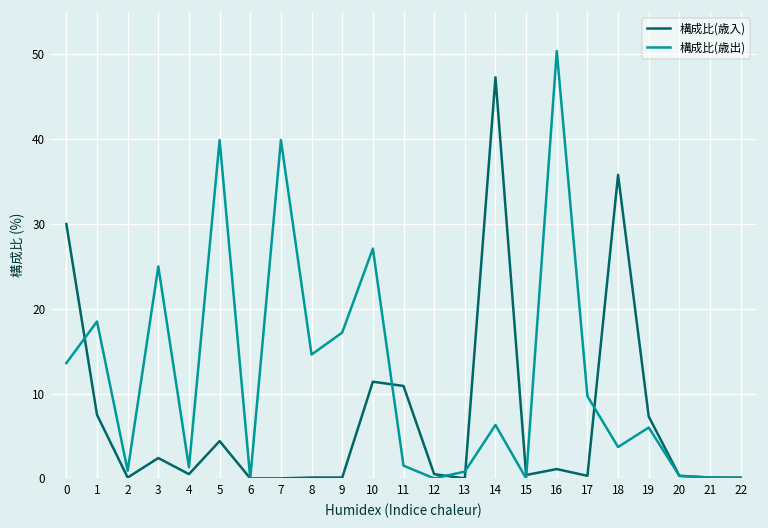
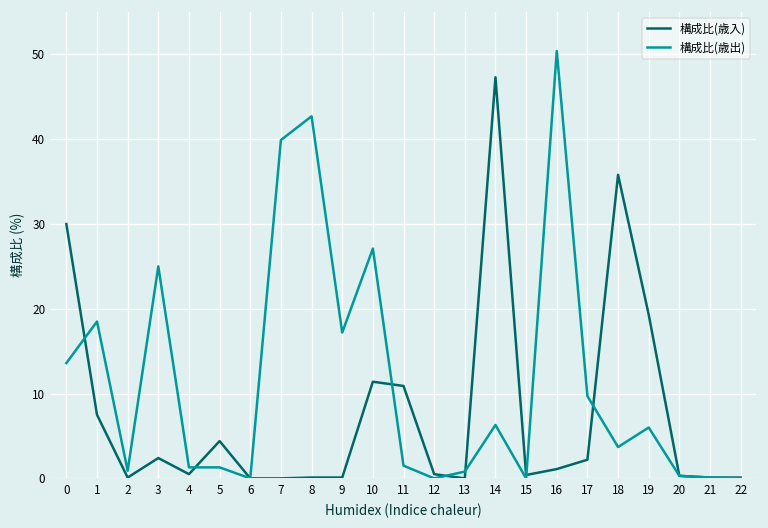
  {
    "構成比(歳入)": {
      "0": 30,
      "1": 8,
      "2": 0,
      "3": 2,
      "4": 1,
      "5": 4,
      "7": 0,
      "8": 0,
      "9": 0,
      "10": 11,
      "11": 11,
      "12": 1,
      "13": 0,
      "14": 47,
      "15": 0,
      "16": 1,
-     "17": 0,
+     "17": 2,
      "18": 36,
-     "19": 7
+     "19": 19
    },
    "構成比(歳出)": {
      "0": 14,
      "1": 19,
      "2": 1,
      "3": 25,
      "4": 1,
-     "5": 40,
+     "5": 1,
      "7": 40,
-     "8": 15,
+     "8": 43,
      "9": 17,
      "10": 27,
      "11": 2,
      "12": 0,
      "13": 1,
      "14": 6,
      "15": 0,
      "16": 50,
      "17": 10,
      "18": 4,
      "19": 6
    }
  }
